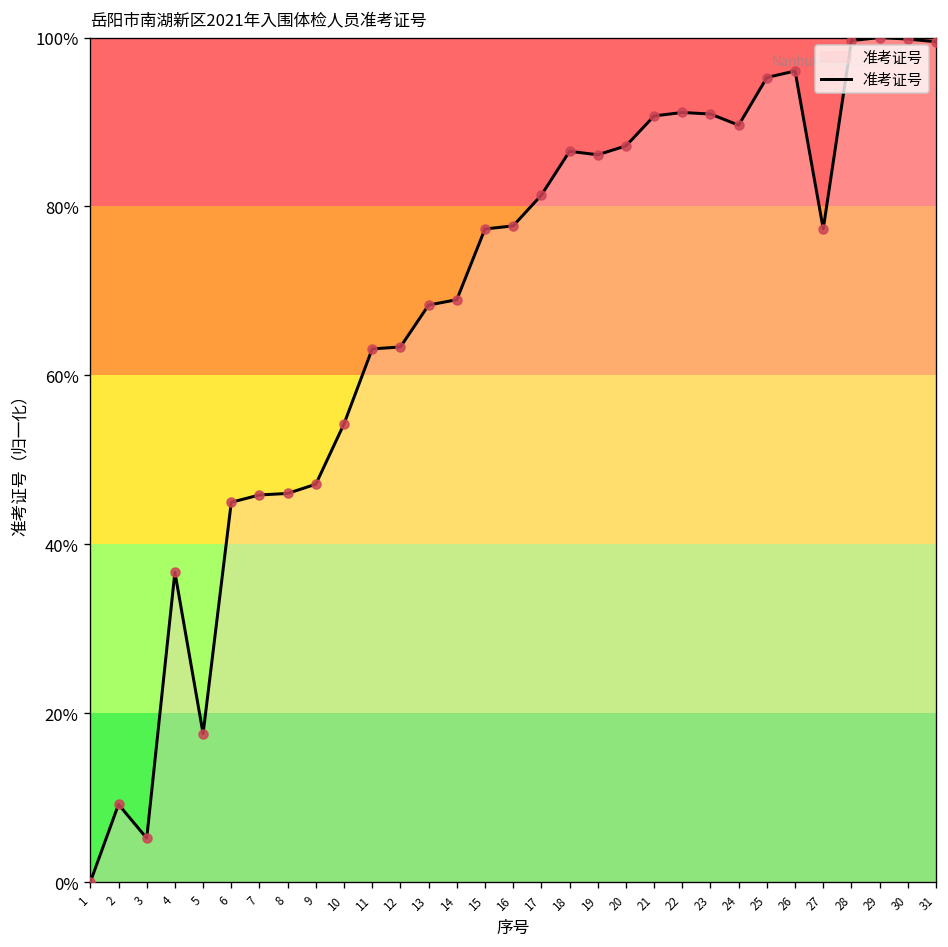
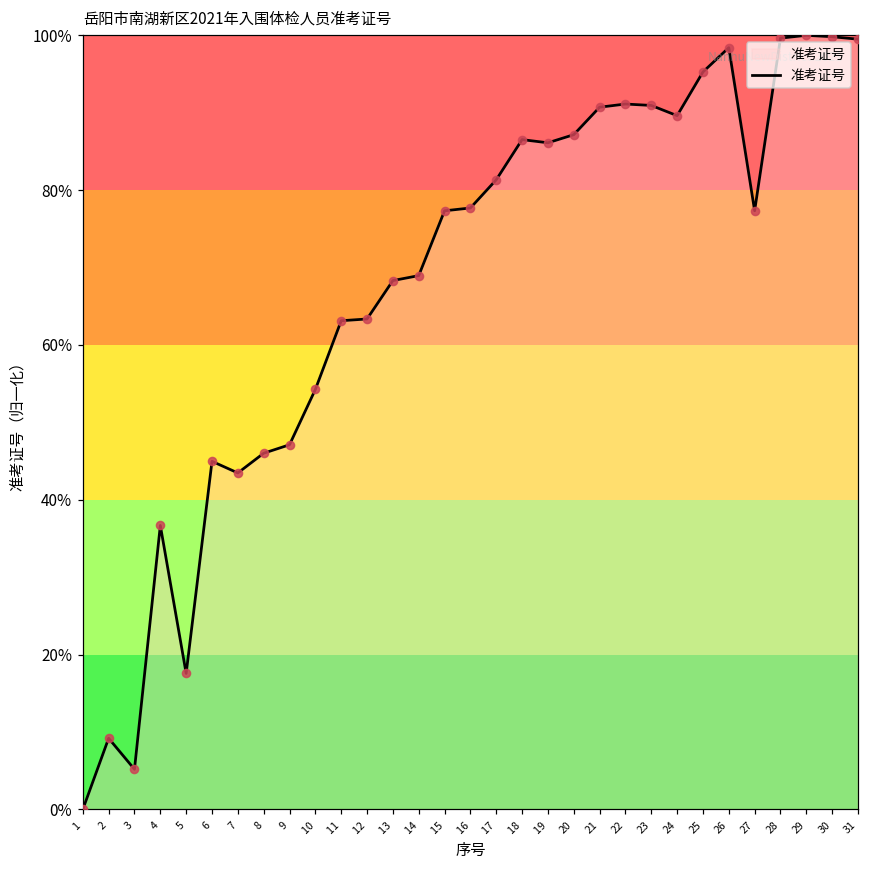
  {
    "1": "0%",
    "2": "9%",
    "3": "5%",
    "4": "37%",
    "5": "18%",
    "6": "45%",
-   "7": "46%",
+   "7": "43%",
    "8": "46%",
    "9": "47%",
    "10": "54%",
    "11": "63%",
    "12": "63%",
    "13": "68%",
    "14": "69%",
    "15": "77%",
    "16": "78%",
    "17": "81%",
    "18": "87%",
    "19": "86%",
    "20": "87%",
    "21": "91%",
    "22": "91%",
    "23": "91%",
    "24": "90%",
    "25": "95%",
-   "26": "96%",
+   "26": "98%",
    "27": "77%",
    "28": "100%",
    "29": "100%",
    "30": "100%",
    "31": "99%"
  }
